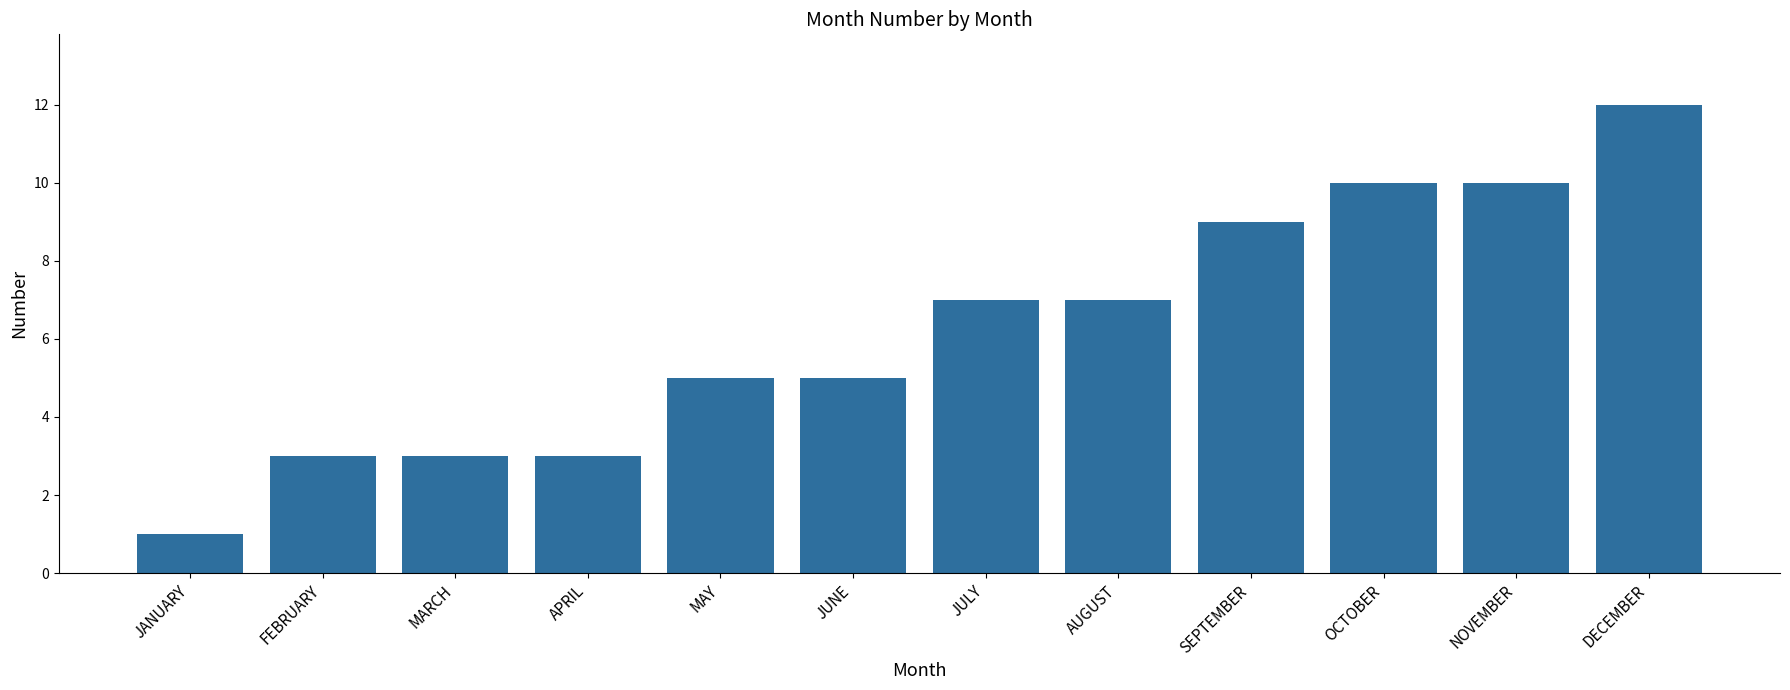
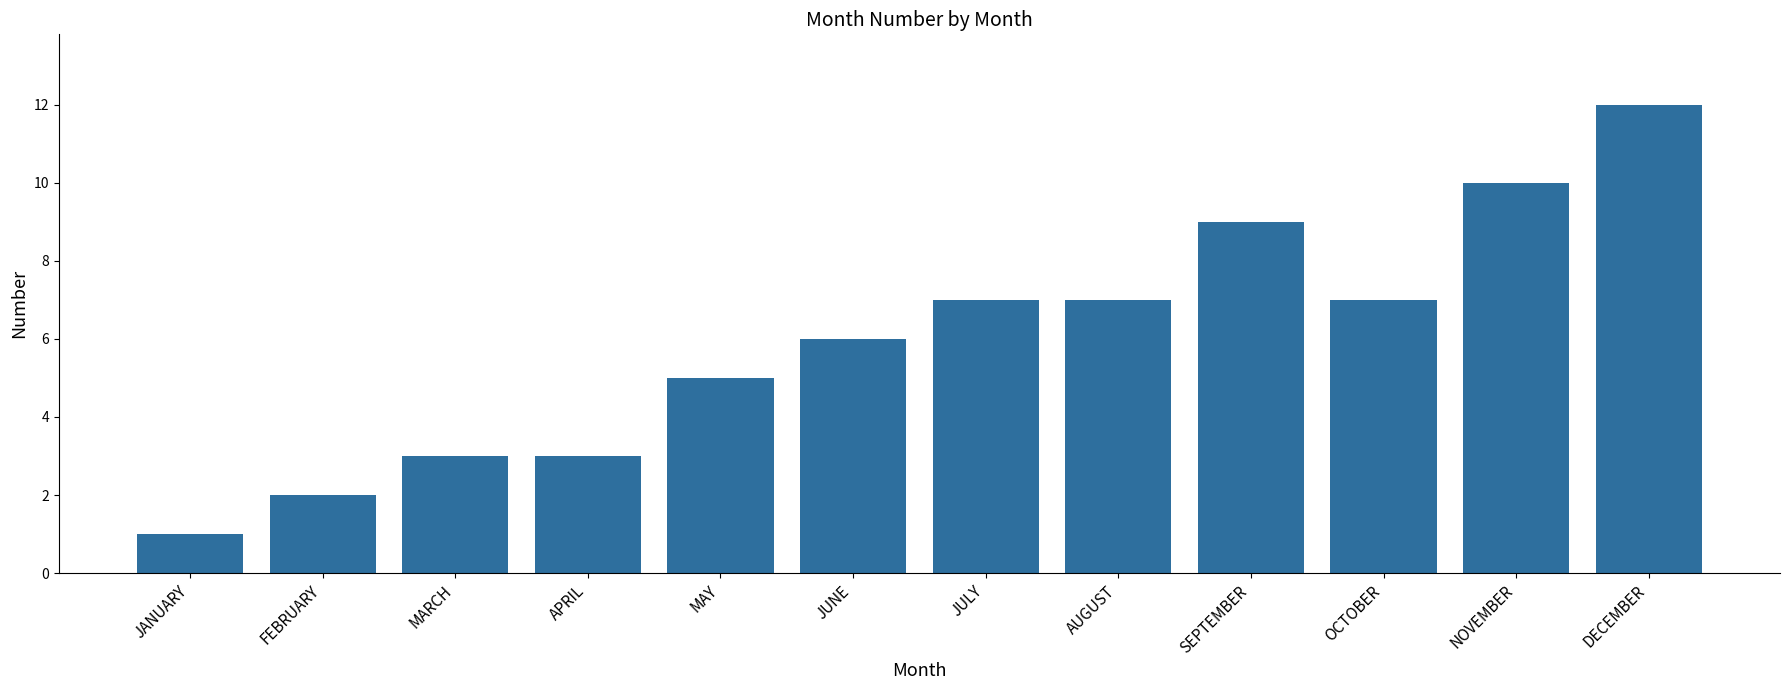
  {
    "JANUARY": 1,
-   "FEBRUARY": 3,
+   "FEBRUARY": 2,
    "MARCH": 3,
    "APRIL": 3,
    "MAY": 5,
-   "JUNE": 5,
+   "JUNE": 6,
    "JULY": 7,
    "AUGUST": 7,
    "SEPTEMBER": 9,
-   "OCTOBER": 10,
+   "OCTOBER": 7,
    "NOVEMBER": 10,
    "DECEMBER": 12
  }
